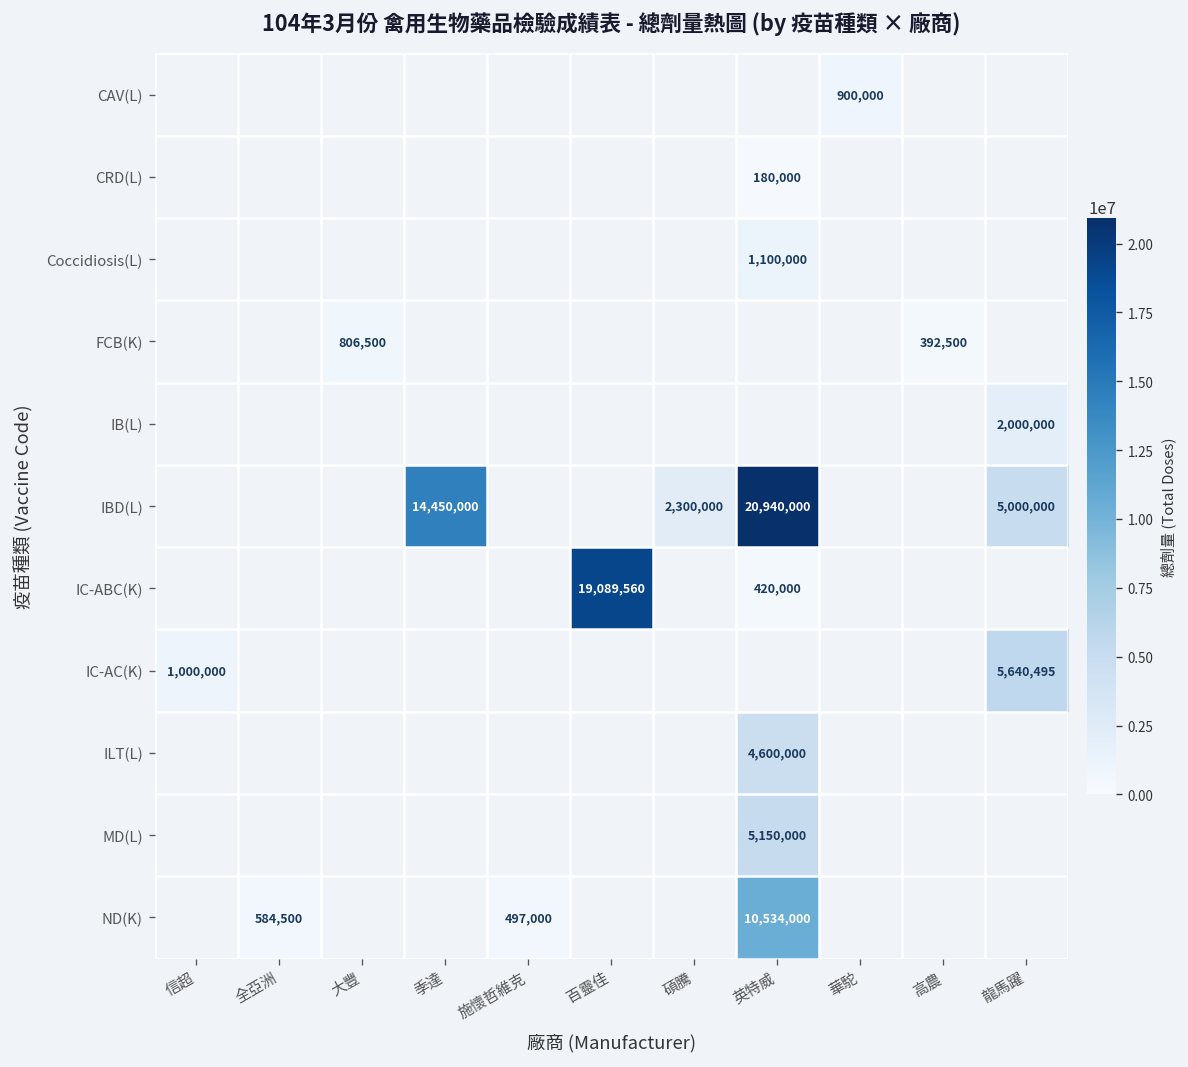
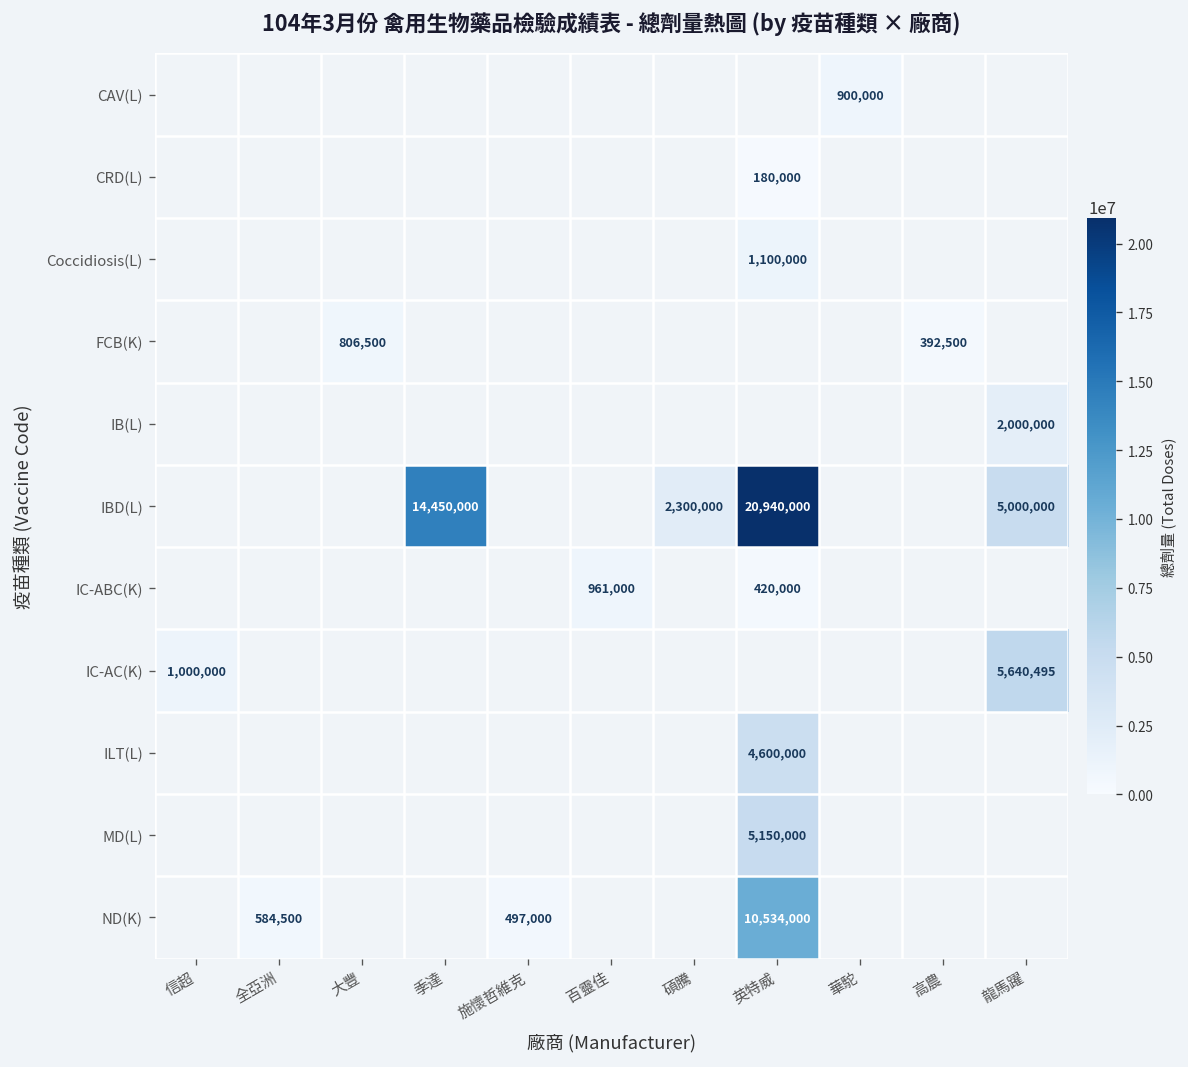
  {
    "CAV(L)": {
      "華駝": "900,000"
    },
    "CRD(L)": {
      "英特威": "180,000"
    },
    "Coccidiosis(L)": {
      "英特威": "1,100,000"
    },
    "FCB(K)": {
      "大豐": "806,500",
      "高農": "392,500"
    },
    "IB(L)": {
      "龍馬躍": "2,000,000"
    },
    "IBD(L)": {
      "季達": "14,450,000",
      "碩騰": "2,300,000",
      "英特威": "20,940,000",
      "龍馬躍": "5,000,000"
    },
    "IC-ABC(K)": {
-     "百靈佳": "19,089,560",
+     "百靈佳": "961,000",
      "英特威": "420,000"
    },
    "IC-AC(K)": {
      "信超": "1,000,000",
      "龍馬躍": "5,640,495"
    },
    "ILT(L)": {
      "英特威": "4,600,000"
    },
    "MD(L)": {
      "英特威": "5,150,000"
    },
    "ND(K)": {
      "全亞洲": "584,500",
      "施懷哲維克": "497,000",
      "英特威": "10,534,000"
    }
  }
